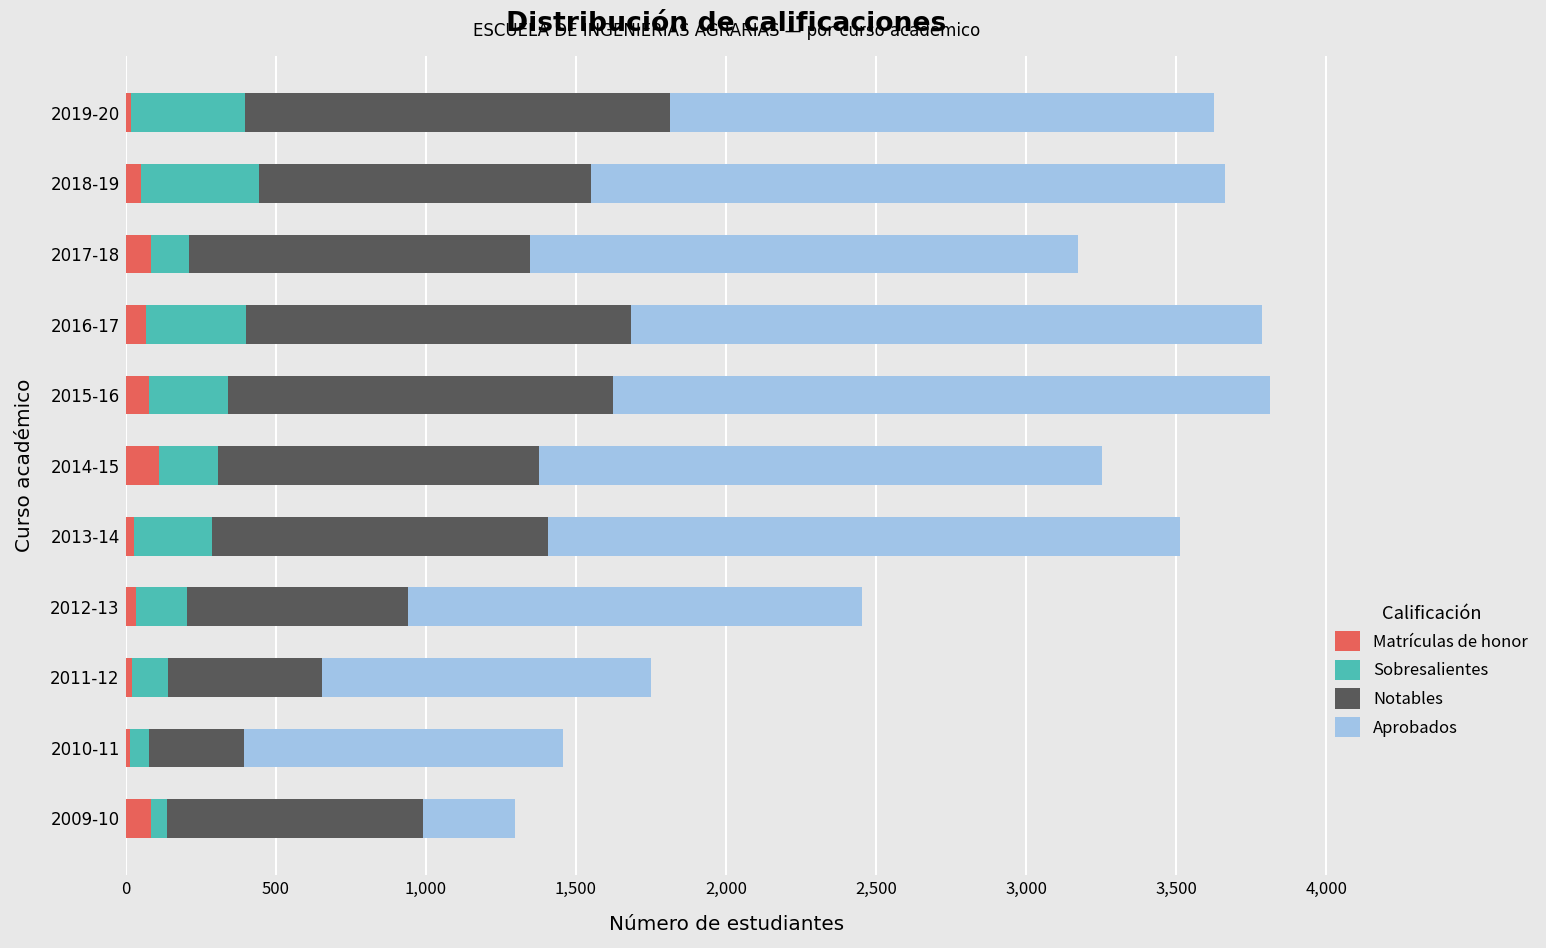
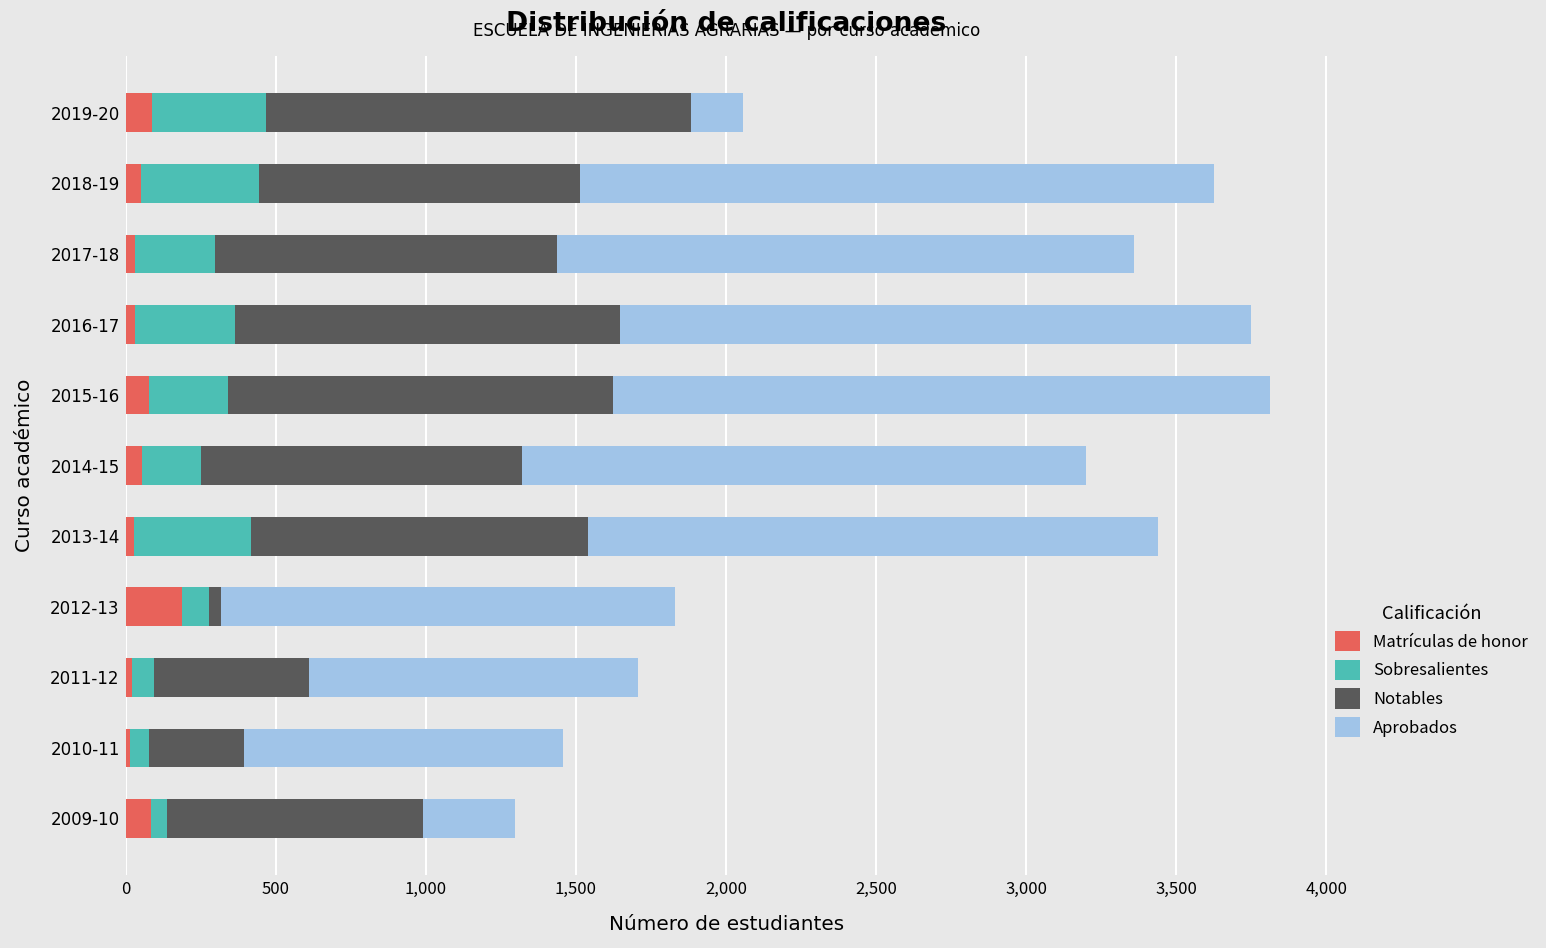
  {
    "Matrículas de honor": {
-     "2019-20": "20",
+     "2019-20": "90",
      "2018-19": "50",
-     "2017-18": "90",
-     "2016-17": "70",
+     "2017-18": "30",
+     "2016-17": "30",
      "2015-16": "80",
-     "2014-15": "110",
+     "2014-15": "60",
      "2013-14": "30",
-     "2012-13": "40",
+     "2012-13": "190",
      "2011-12": "20",
      "2010-11": "10",
      "2009-10": "90"
    },
    "Sobresalientes": {
      "2019-20": "380",
      "2018-19": "400",
-     "2017-18": "130",
+     "2017-18": "270",
      "2016-17": "330",
      "2015-16": "260",
      "2014-15": "200",
-     "2013-14": "260",
-     "2012-13": "170",
-     "2011-12": "120",
+     "2013-14": "390",
+     "2012-13": "90",
+     "2011-12": "70",
      "2010-11": "60",
      "2009-10": "50"
    },
    "Notables": {
      "2019-20": "1,420",
-     "2018-19": "1,110",
+     "2018-19": "1,070",
      "2017-18": "1,140",
      "2016-17": "1,290",
      "2015-16": "1,280",
      "2014-15": "1,070",
      "2013-14": "1,120",
-     "2012-13": "740",
+     "2012-13": "40",
      "2011-12": "520",
      "2010-11": "320",
      "2009-10": "850"
    },
    "Aprobados": {
-     "2019-20": "1,810",
+     "2019-20": "170",
      "2018-19": "2,110",
-     "2017-18": "1,830",
+     "2017-18": "1,920",
      "2016-17": "2,100",
      "2015-16": "2,190",
      "2014-15": "1,880",
-     "2013-14": "2,100",
+     "2013-14": "1,900",
      "2012-13": "1,510",
      "2011-12": "1,100",
      "2010-11": "1,060",
      "2009-10": "310"
    }
  }
